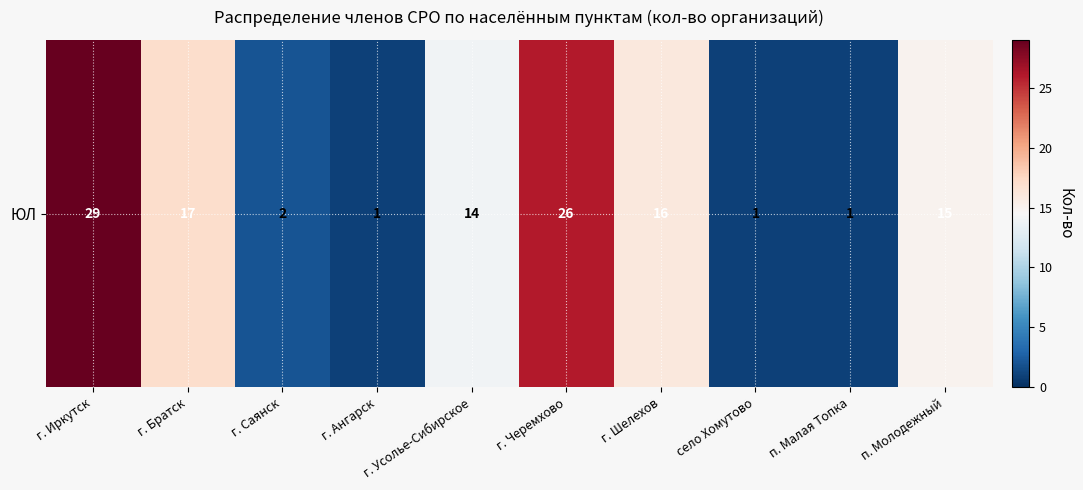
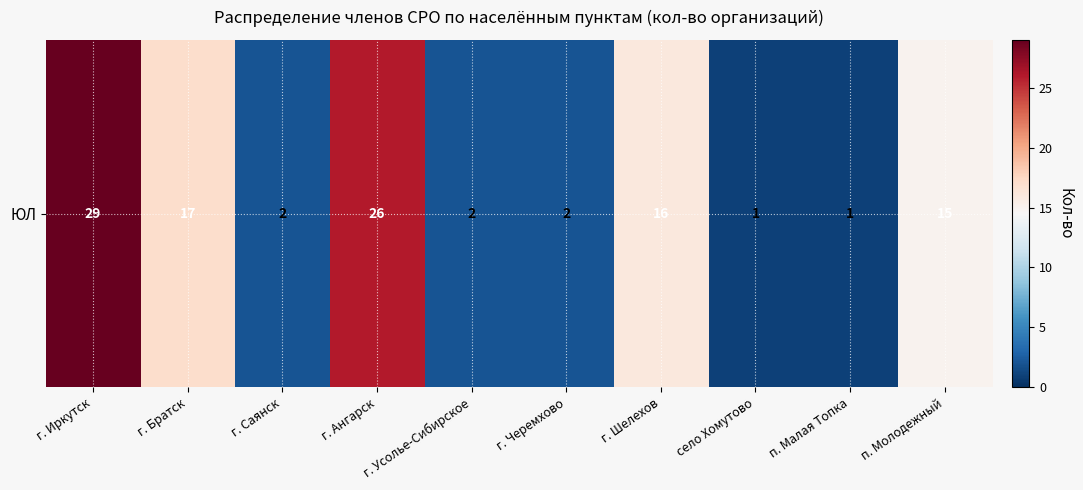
  {
    "ЮЛ": {
      "г. Иркутск": 29,
      "г. Братск": 17,
      "г. Саянск": 2,
-     "г. Ангарск": 1,
-     "г. Усолье-Сибирское": 14,
-     "г. Черемхово": 26,
+     "г. Ангарск": 26,
+     "г. Усолье-Сибирское": 2,
+     "г. Черемхово": 2,
      "село Хомутово": 1,
      "п. Малая Топка": 1
    }
  }
